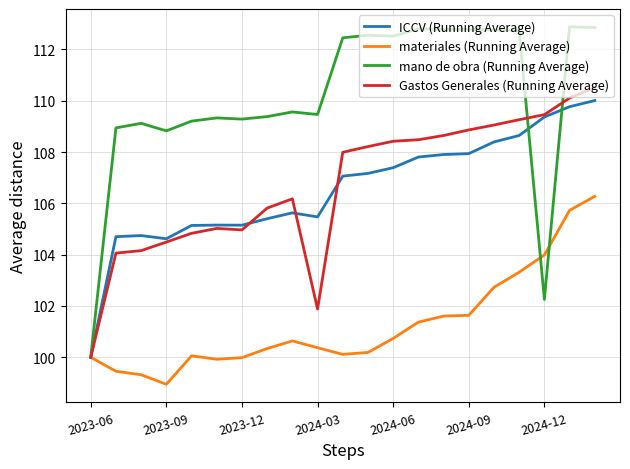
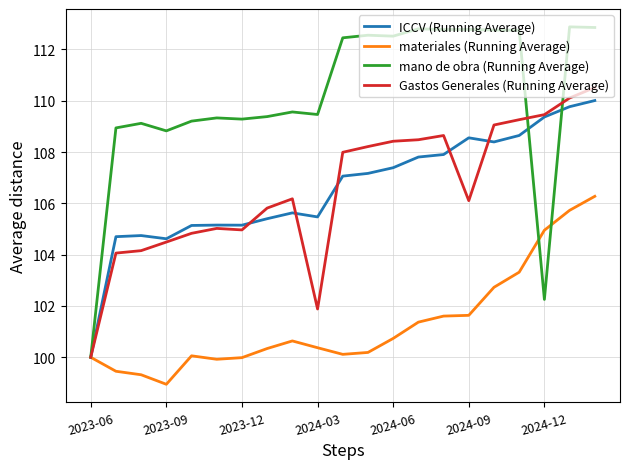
  {
    "ICCV (Running Average)": {
      "2023-09": 104.6,
      "2023-12": 105.2,
      "2024-03": 105.5,
      "2024-06": 107.4,
-     "2024-09": 107.9
+     "2024-09": 108.6
    },
    "materiales (Running Average)": {
      "2023-09": 98.9,
      "2023-12": 100.0,
      "2024-03": 100.4,
      "2024-06": 100.7,
      "2024-09": 101.6,
-     "2024-12": 104.0
+     "2024-12": 105.0
    },
    "mano de obra (Running Average)": {
      "2023-09": 108.8,
      "2023-12": 109.3,
      "2024-03": 109.5,
      "2024-12": 102.3
    },
    "Gastos Generales (Running Average)": {
      "2023-09": 104.5,
      "2023-12": 105.0,
      "2024-03": 101.9,
      "2024-06": 108.4,
-     "2024-09": 108.9
+     "2024-09": 106.1
    }
  }
